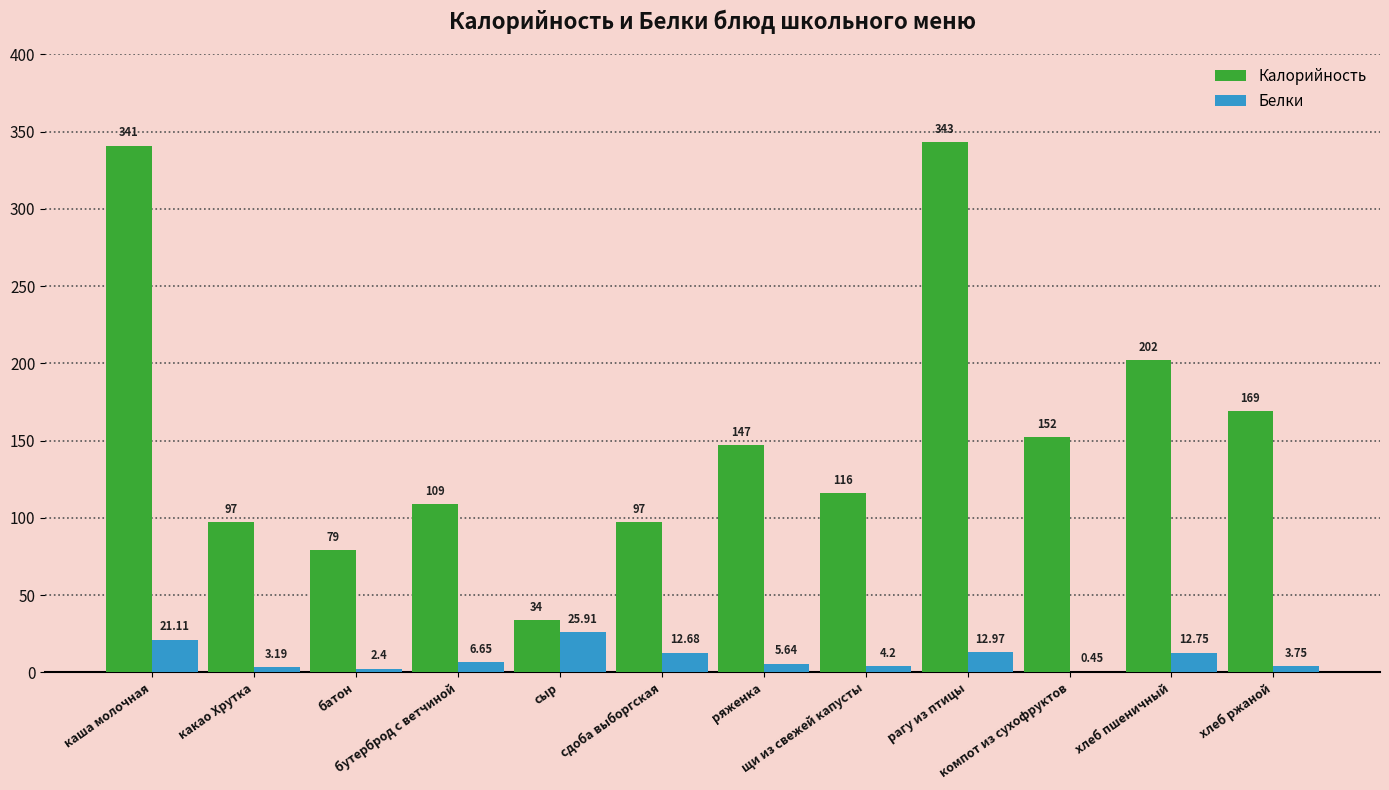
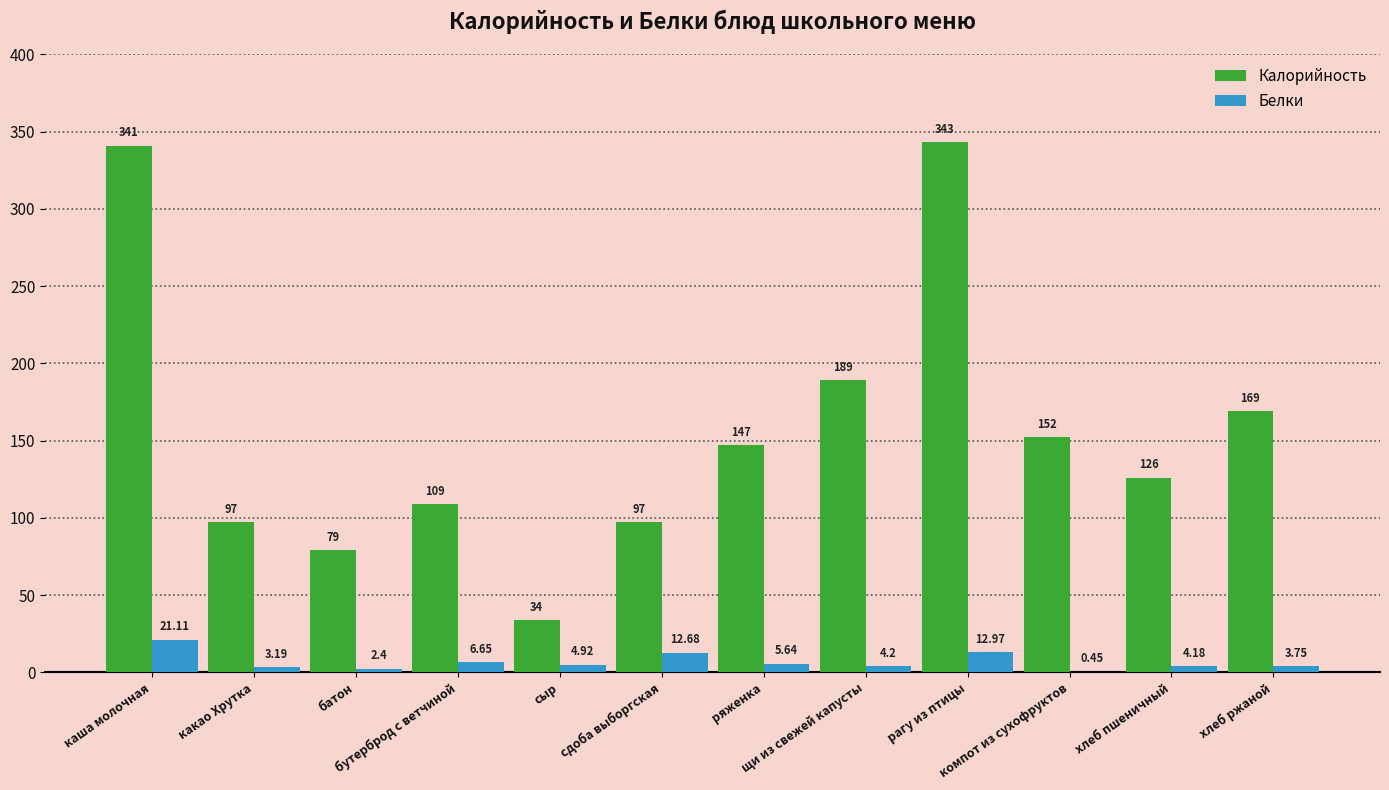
  {
    "Калорийность": {
      "каша молочная": 341,
      "какао Хрутка": 97,
      "батон": 79,
      "бутерброд с ветчиной": 109,
      "сыр": 34,
      "сдоба выборгская": 97,
      "ряженка": 147,
-     "щи из свежей капусты": 116,
+     "щи из свежей капусты": 189,
      "рагу из птицы": 343,
      "компот из сухофруктов": 152,
-     "хлеб пшеничный": 202,
+     "хлеб пшеничный": 126,
      "хлеб ржаной": 169
    },
    "Белки": {
      "каша молочная": 21.11,
      "какао Хрутка": 3.19,
      "батон": 2.4,
      "бутерброд с ветчиной": 6.65,
-     "сыр": 25.91,
+     "сыр": 4.92,
      "сдоба выборгская": 12.68,
      "ряженка": 5.64,
      "щи из свежей капусты": 4.2,
      "рагу из птицы": 12.97,
      "компот из сухофруктов": 0.45,
-     "хлеб пшеничный": 12.75,
+     "хлеб пшеничный": 4.18,
      "хлеб ржаной": 3.75
    }
  }
